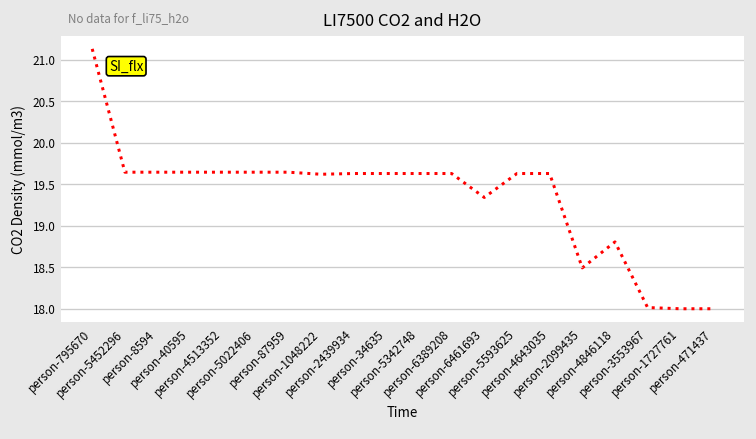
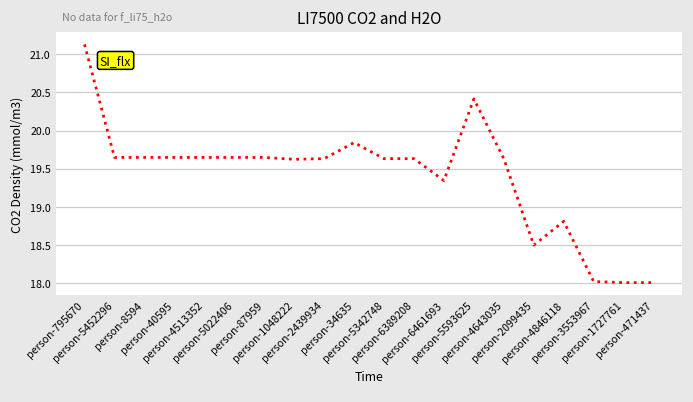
  {
    "person-795670": 21.1,
    "person-5452296": 19.6,
    "person-8594": 19.6,
    "person-40595": 19.6,
    "person-4513352": 19.6,
    "person-5022406": 19.6,
    "person-87959": 19.6,
    "person-1048222": 19.6,
    "person-2439934": 19.6,
-   "person-34635": 19.6,
+   "person-34635": 19.8,
    "person-5342748": 19.6,
    "person-6389208": 19.6,
    "person-6461693": 19.3,
-   "person-5593625": 19.6,
+   "person-5593625": 20.4,
    "person-4643035": 19.6,
    "person-2099435": 18.5,
    "person-4846118": 18.8,
    "person-3553967": 18.0,
    "person-1727761": 18.0,
    "person-471437": 18.0
  }
